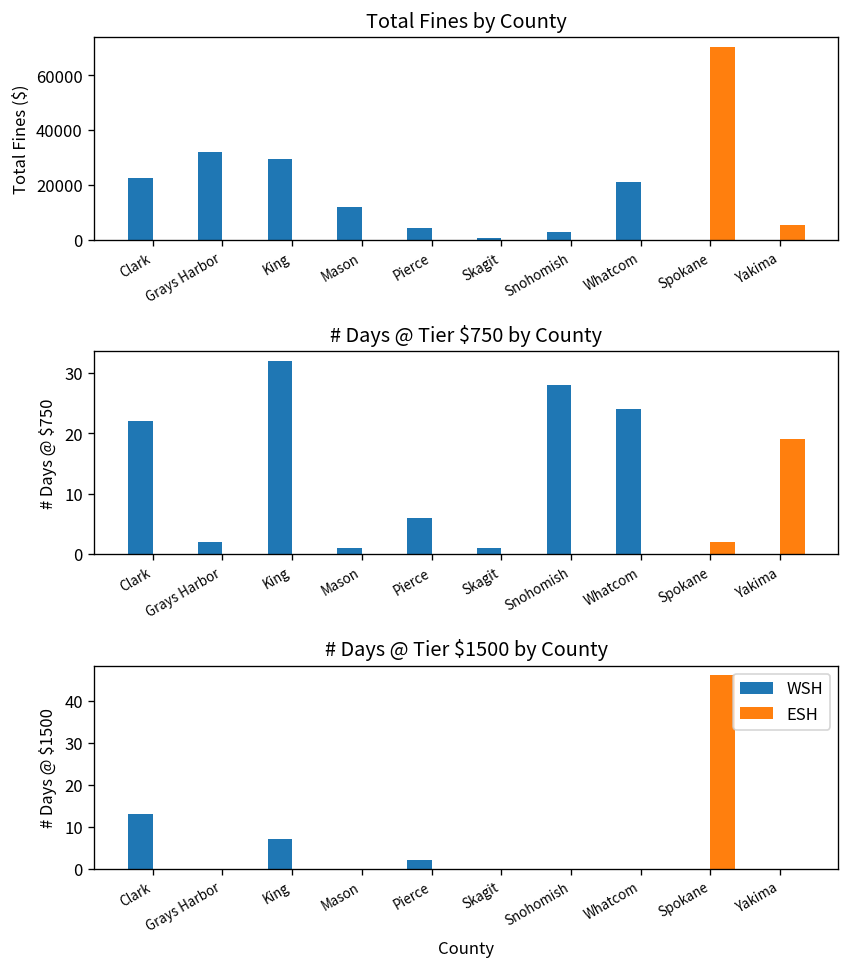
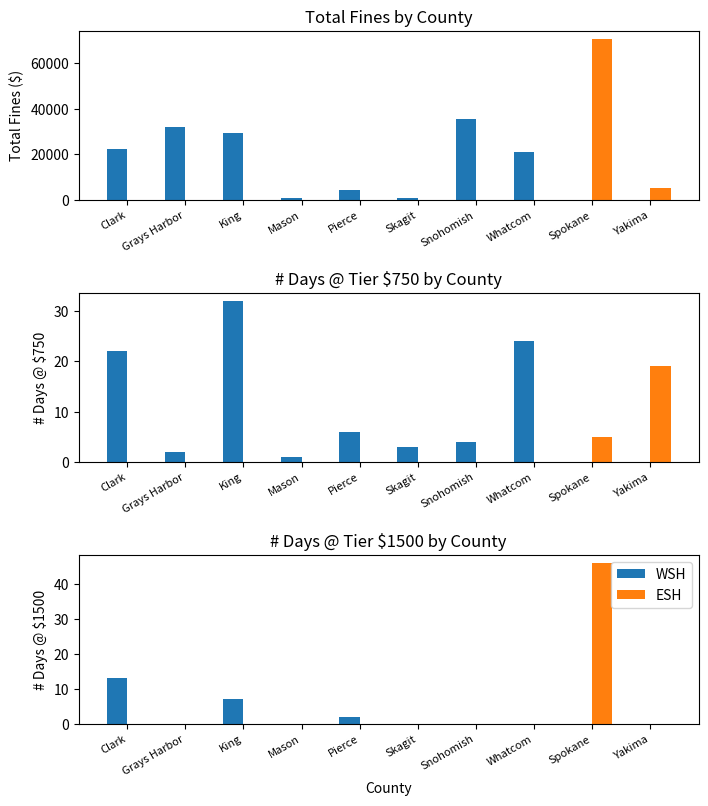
  {
    "Total Fines by County": {
      "WSH": {
        "Clark": 22000,
        "Grays Harbor": 32000,
        "King": 29000,
-       "Mason": 12000,
+       "Mason": 1000,
        "Pierce": 4000,
-       "Snohomish": 3000,
+       "Snohomish": 35000,
        "Whatcom": 21000,
        "Spokane": 0,
        "Yakima": 0
      },
      "ESH": {
        "Clark": 0,
        "Grays Harbor": 0,
        "King": 0,
        "Mason": 0,
        "Pierce": 0,
        "Skagit": 0,
        "Snohomish": 0,
        "Whatcom": 0,
        "Spokane": 71000,
        "Yakima": 5000
      }
    },
    "# Days @ Tier $750 by County": {
      "WSH": {
        "Clark": 22,
        "Grays Harbor": 2,
        "King": 32,
        "Mason": 1,
        "Pierce": 6,
-       "Skagit": 1,
-       "Snohomish": 28,
+       "Skagit": 3,
+       "Snohomish": 4,
        "Whatcom": 24,
        "Spokane": 0,
        "Yakima": 0
      },
      "ESH": {
        "Clark": 0,
        "Grays Harbor": 0,
        "King": 0,
        "Mason": 0,
        "Pierce": 0,
        "Skagit": 0,
        "Snohomish": 0,
        "Whatcom": 0,
-       "Spokane": 2,
+       "Spokane": 5,
        "Yakima": 19
      }
    },
    "# Days @ Tier $1500 by County": {
      "WSH": {
        "Clark": 13,
        "Grays Harbor": 0,
        "King": 7,
        "Mason": 0,
        "Pierce": 2,
        "Skagit": 0,
        "Snohomish": 0,
        "Whatcom": 0,
        "Spokane": 0,
        "Yakima": 0
      },
      "ESH": {
        "Clark": 0,
        "Grays Harbor": 0,
        "King": 0,
        "Mason": 0,
        "Pierce": 0,
        "Skagit": 0,
        "Snohomish": 0,
        "Whatcom": 0,
        "Spokane": 46,
        "Yakima": 0
      }
    }
  }
